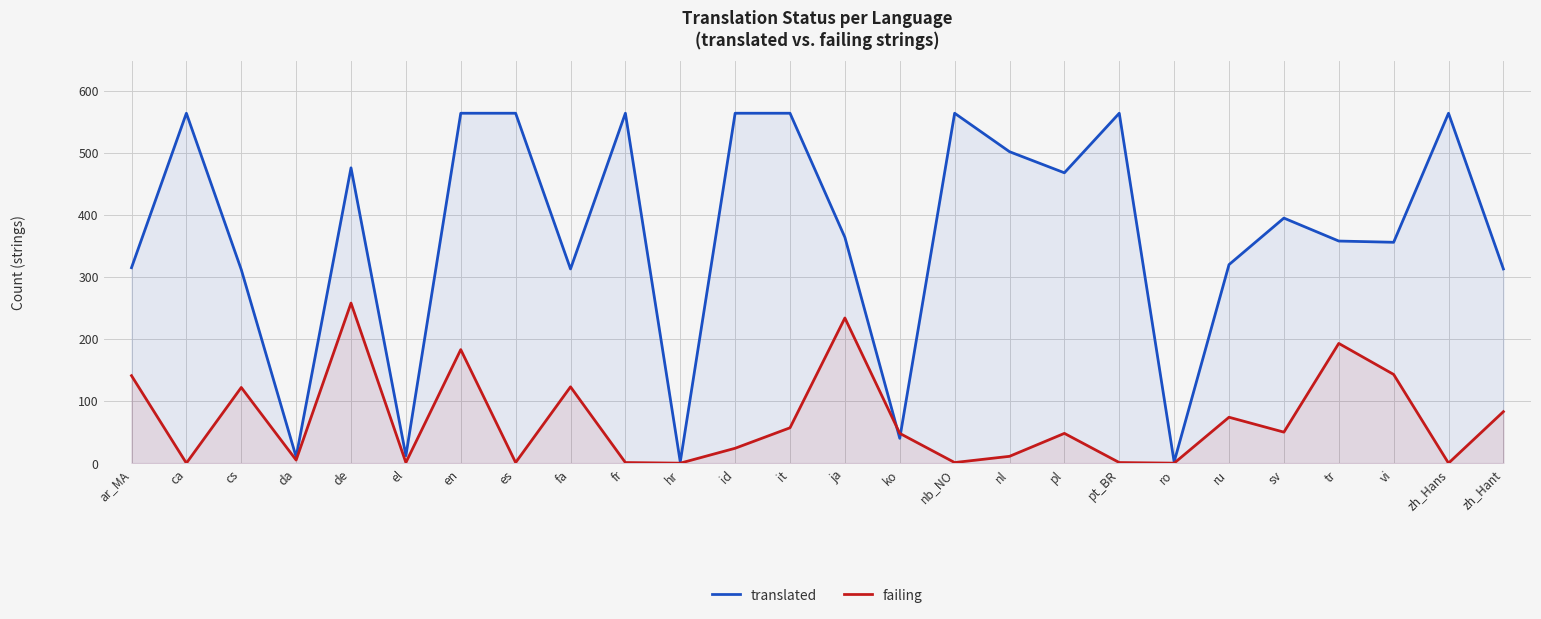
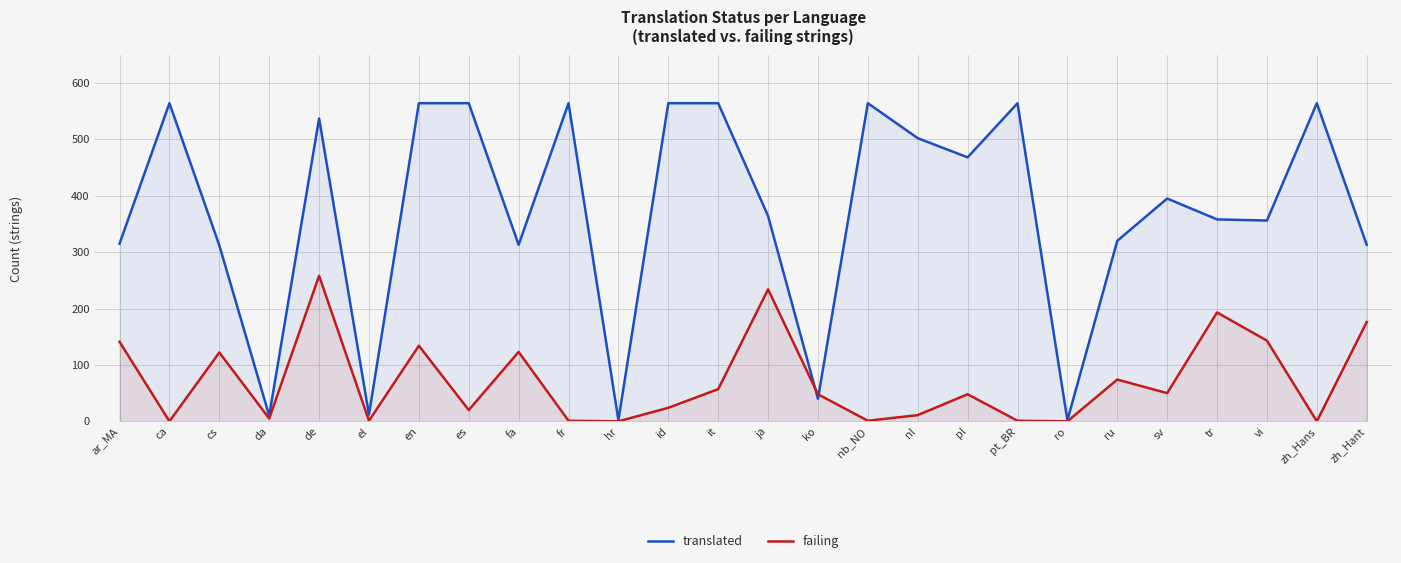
  {
    "translated": {
      "ar_MA": 320,
      "ca": 560,
      "cs": 310,
      "da": 10,
-     "de": 480,
+     "de": 540,
      "el": 10,
      "en": 560,
      "es": 560,
      "fa": 310,
      "fr": 560,
      "id": 560,
      "it": 560,
      "ja": 360,
      "ko": 40,
      "nb_NO": 560,
      "nl": 500,
      "pl": 470,
      "pt_BR": 560,
      "ru": 320,
      "sv": 400,
      "tr": 360,
      "vi": 360,
      "zh_Hans": 560,
      "zh_Hant": 310
    },
    "failing": {
      "ar_MA": 140,
      "ca": 0,
      "cs": 120,
      "da": 10,
      "de": 260,
      "el": 0,
-     "en": 180,
-     "es": 0,
+     "en": 130,
+     "es": 20,
      "fa": 120,
      "fr": 0,
      "id": 20,
      "it": 60,
      "ja": 230,
      "ko": 50,
      "nb_NO": 0,
      "nl": 10,
      "pl": 50,
      "pt_BR": 0,
      "ru": 70,
      "sv": 50,
      "tr": 190,
      "vi": 140,
      "zh_Hans": 0,
-     "zh_Hant": 80
+     "zh_Hant": 180
    }
  }
